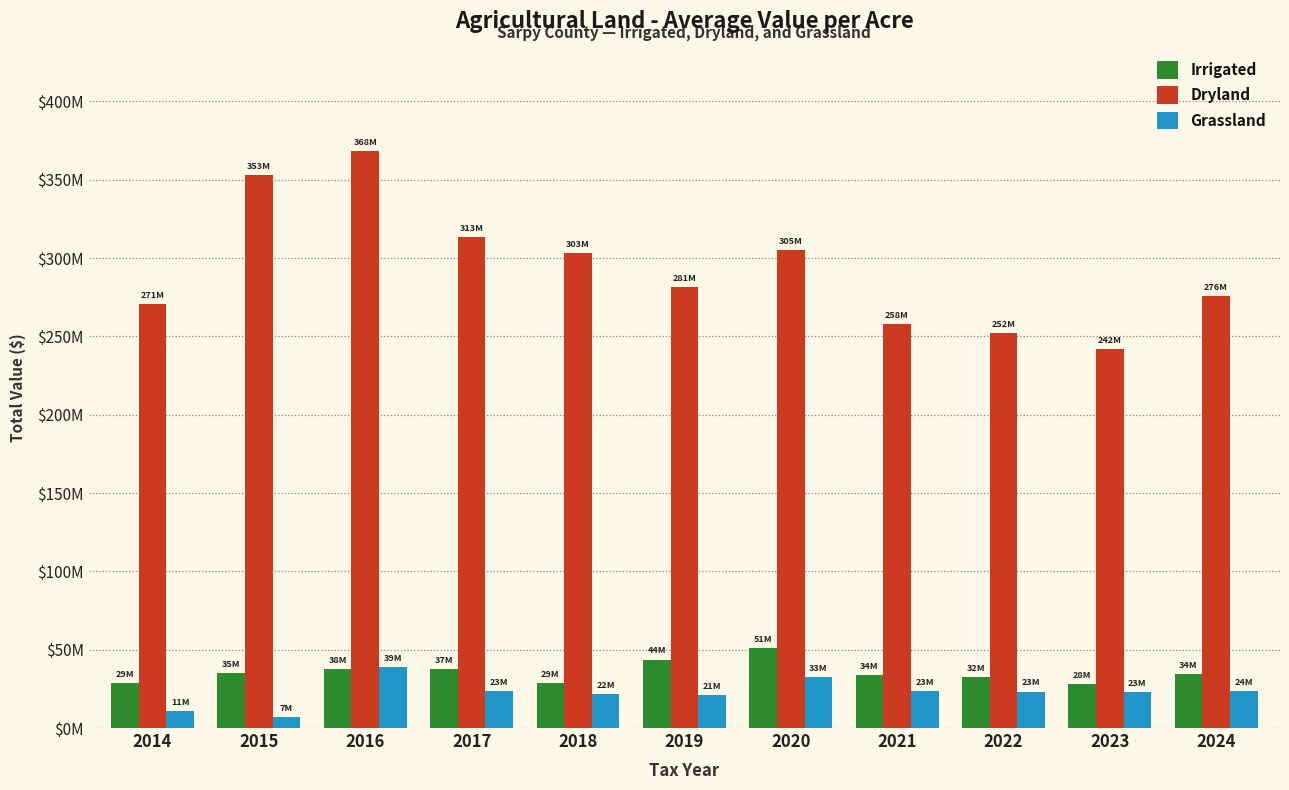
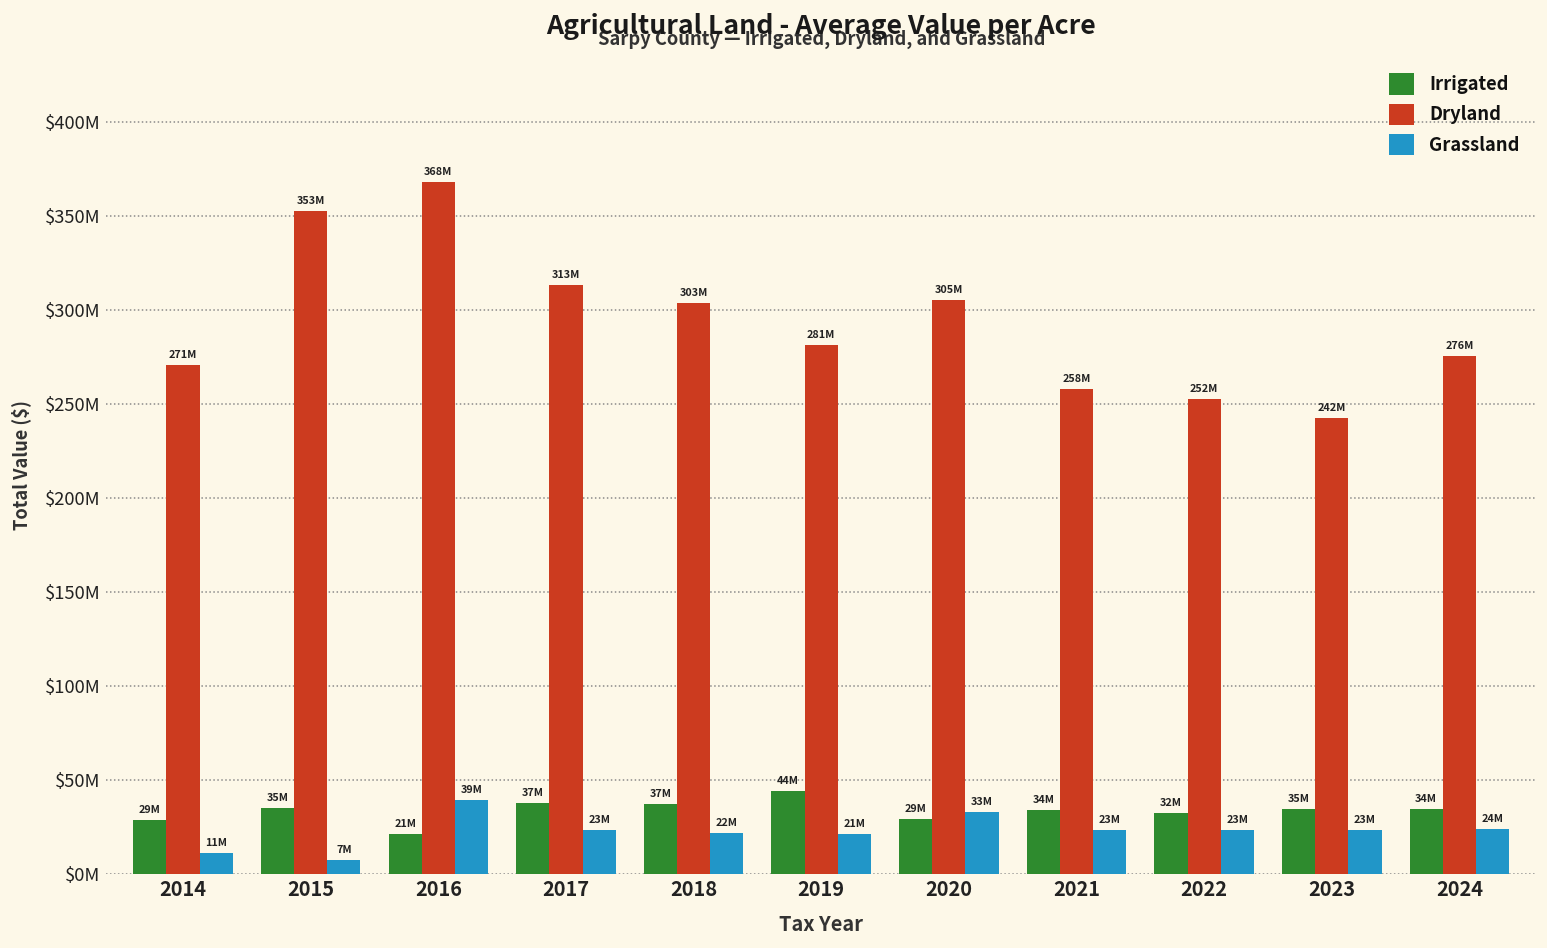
  {
    "Irrigated": {
      "2014": "29M",
      "2015": "35M",
-     "2016": "38M",
+     "2016": "21M",
      "2017": "37M",
-     "2018": "29M",
+     "2018": "37M",
      "2019": "44M",
-     "2020": "51M",
+     "2020": "29M",
      "2021": "34M",
      "2022": "32M",
-     "2023": "28M",
+     "2023": "35M",
      "2024": "34M"
    },
    "Dryland": {
      "2014": "271M",
      "2015": "353M",
      "2016": "368M",
      "2017": "313M",
      "2018": "303M",
      "2019": "281M",
      "2020": "305M",
      "2021": "258M",
      "2022": "252M",
      "2023": "242M",
      "2024": "276M"
    },
    "Grassland": {
      "2014": "11M",
      "2015": "7M",
      "2016": "39M",
      "2017": "23M",
      "2018": "22M",
      "2019": "21M",
      "2020": "33M",
      "2021": "23M",
      "2022": "23M",
      "2023": "23M",
      "2024": "24M"
    }
  }
